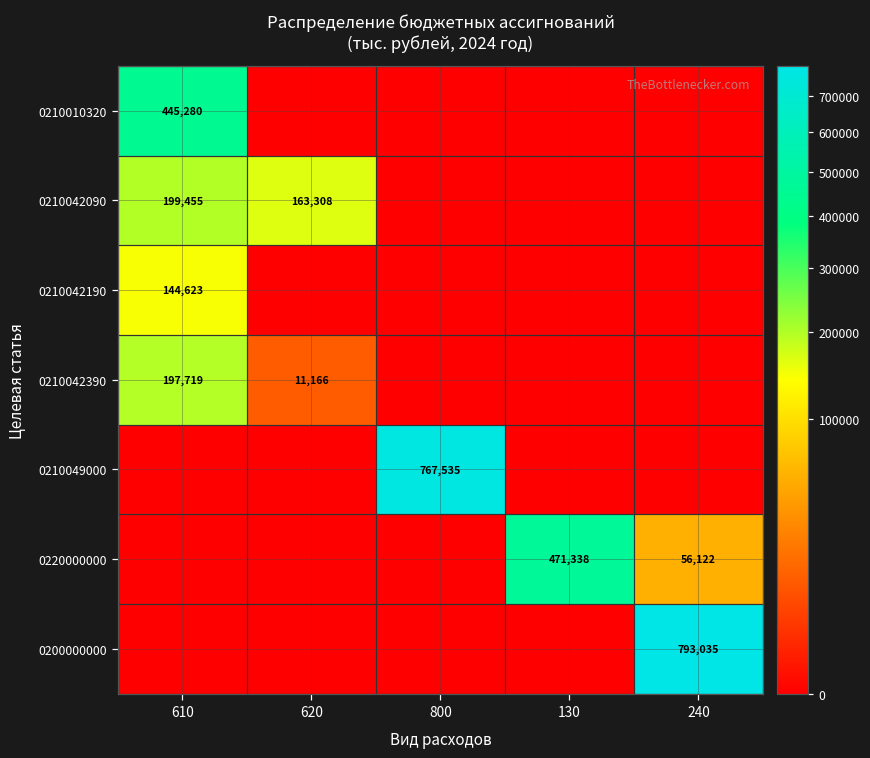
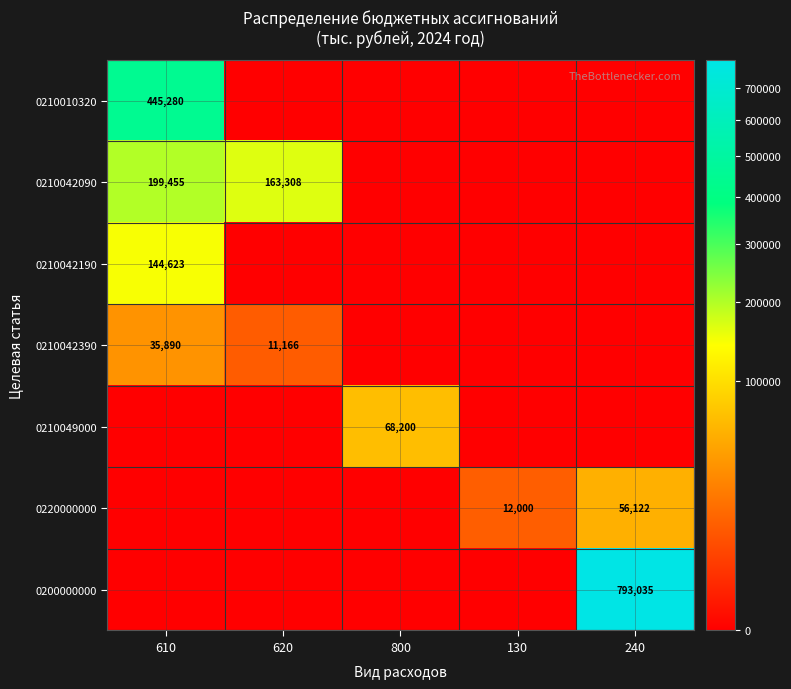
  {
    "0210010320": {
      "610": "445,280"
    },
    "0210042090": {
      "610": "199,455",
      "620": "163,308"
    },
    "0210042190": {
      "610": "144,623"
    },
    "0210042390": {
-     "610": "197,719",
+     "610": "35,890",
      "620": "11,166"
    },
    "0210049000": {
-     "800": "767,535"
+     "800": "68,200"
    },
    "0220000000": {
-     "130": "471,338",
+     "130": "12,000",
      "240": "56,122"
    },
    "0200000000": {
      "240": "793,035"
    }
  }
